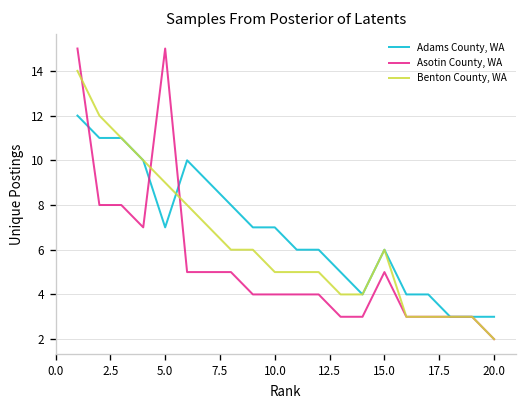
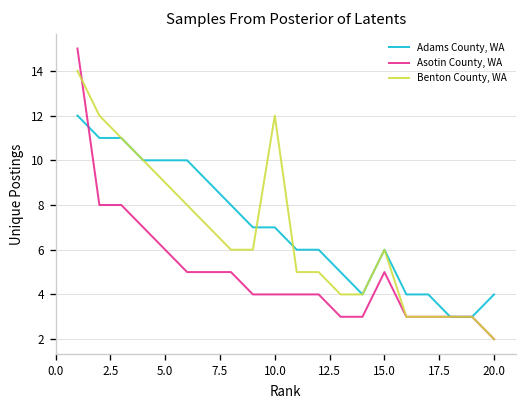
  {
    "Adams County, WA": {
-     "5.0": 7,
+     "5.0": 10,
      "10.0": 7,
-     "20.0": 3
+     "20.0": 4
    },
    "Asotin County, WA": {
-     "5.0": 15,
+     "5.0": 6,
      "10.0": 4,
      "15.0": 5
    },
    "Benton County, WA": {
      "5.0": 9,
-     "10.0": 5
+     "10.0": 12
    }
  }
